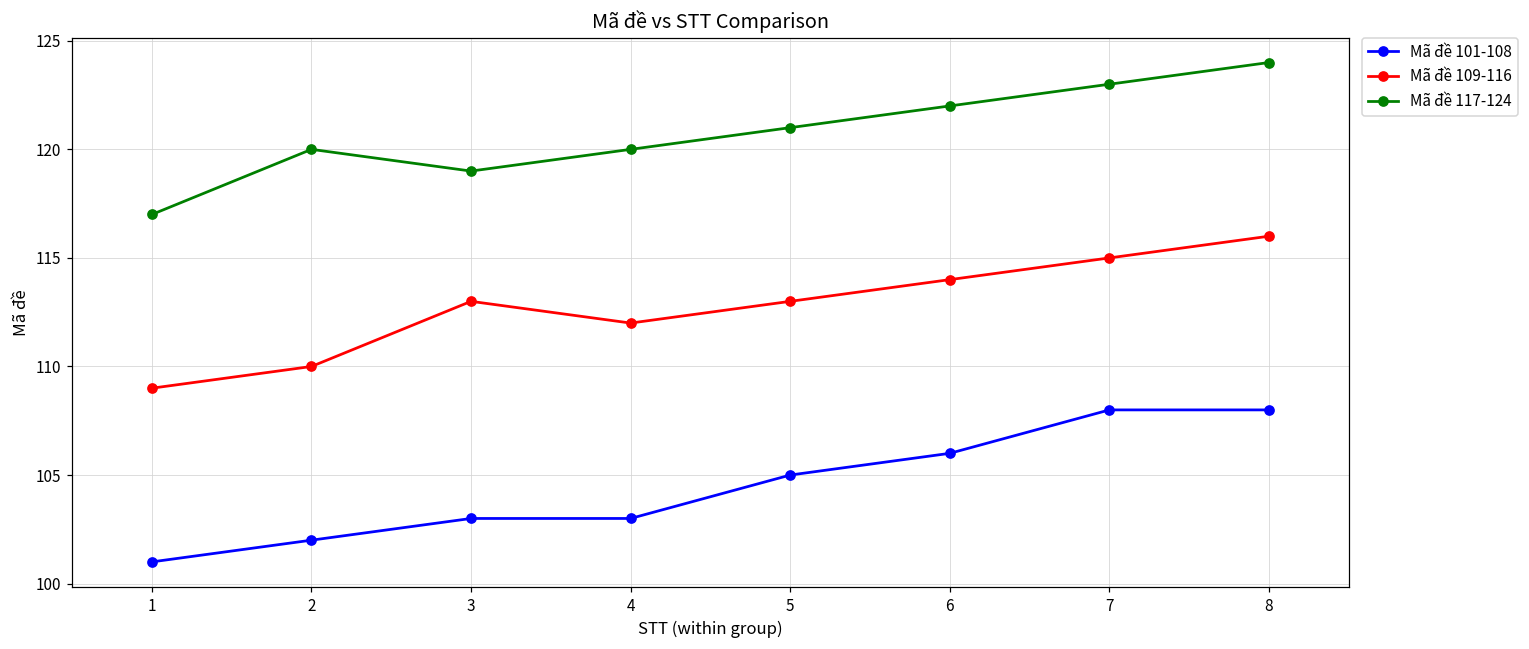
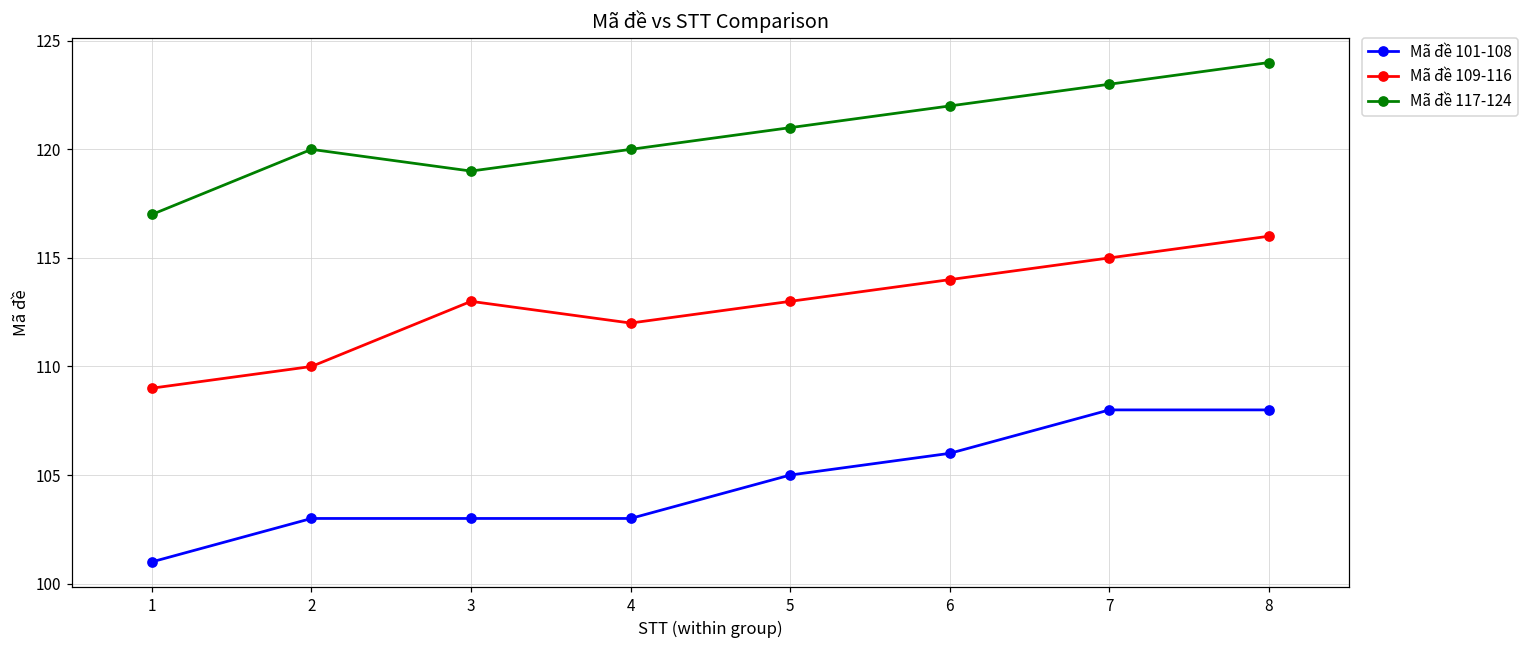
  {
    "Mã đề 101-108": {
      "1": 101,
-     "2": 102,
+     "2": 103,
      "3": 103,
      "4": 103,
      "5": 105,
      "6": 106,
      "7": 108,
      "8": 108
    },
    "Mã đề 109-116": {
      "1": 109,
      "2": 110,
      "3": 113,
      "4": 112,
      "5": 113,
      "6": 114,
      "7": 115,
      "8": 116
    },
    "Mã đề 117-124": {
      "1": 117,
      "2": 120,
      "3": 119,
      "4": 120,
      "5": 121,
      "6": 122,
      "7": 123,
      "8": 124
    }
  }
